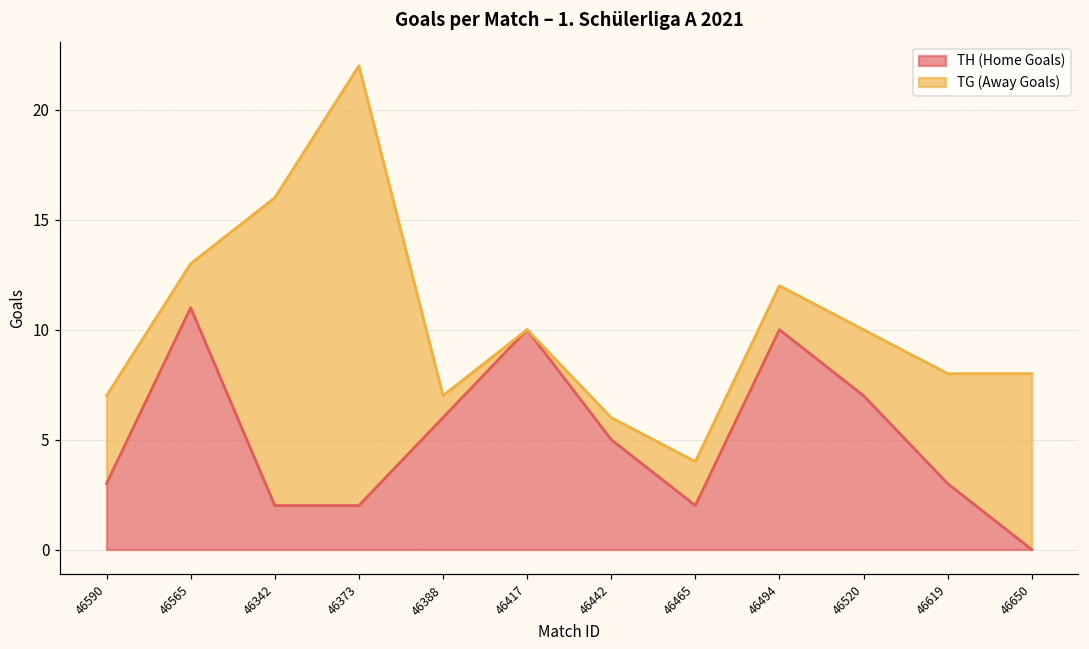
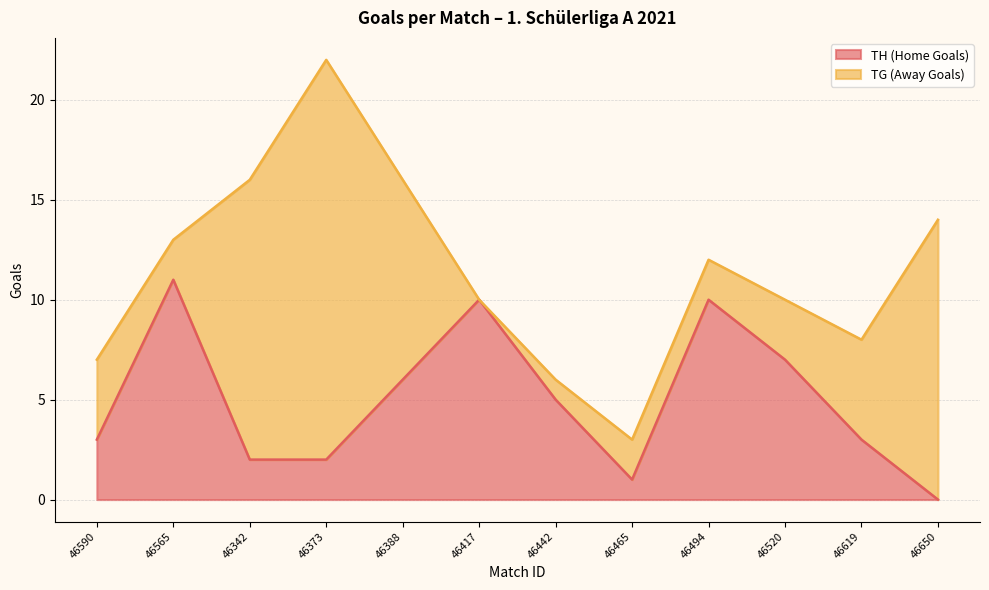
  {
    "TH (Home Goals)": {
      "46590": 3,
      "46565": 11,
      "46342": 2,
      "46373": 2,
      "46388": 6,
      "46442": 5,
-     "46465": 2,
+     "46465": 1,
      "46494": 10,
      "46520": 7,
      "46619": 3,
      "46650": 0
    },
    "TG (Away Goals)": {
      "46590": 4,
      "46565": 2,
      "46342": 14,
      "46373": 20,
-     "46388": 1,
+     "46388": 10,
      "46442": 1,
      "46465": 2,
      "46494": 2,
      "46520": 3,
      "46619": 5,
-     "46650": 8
+     "46650": 14
    }
  }
